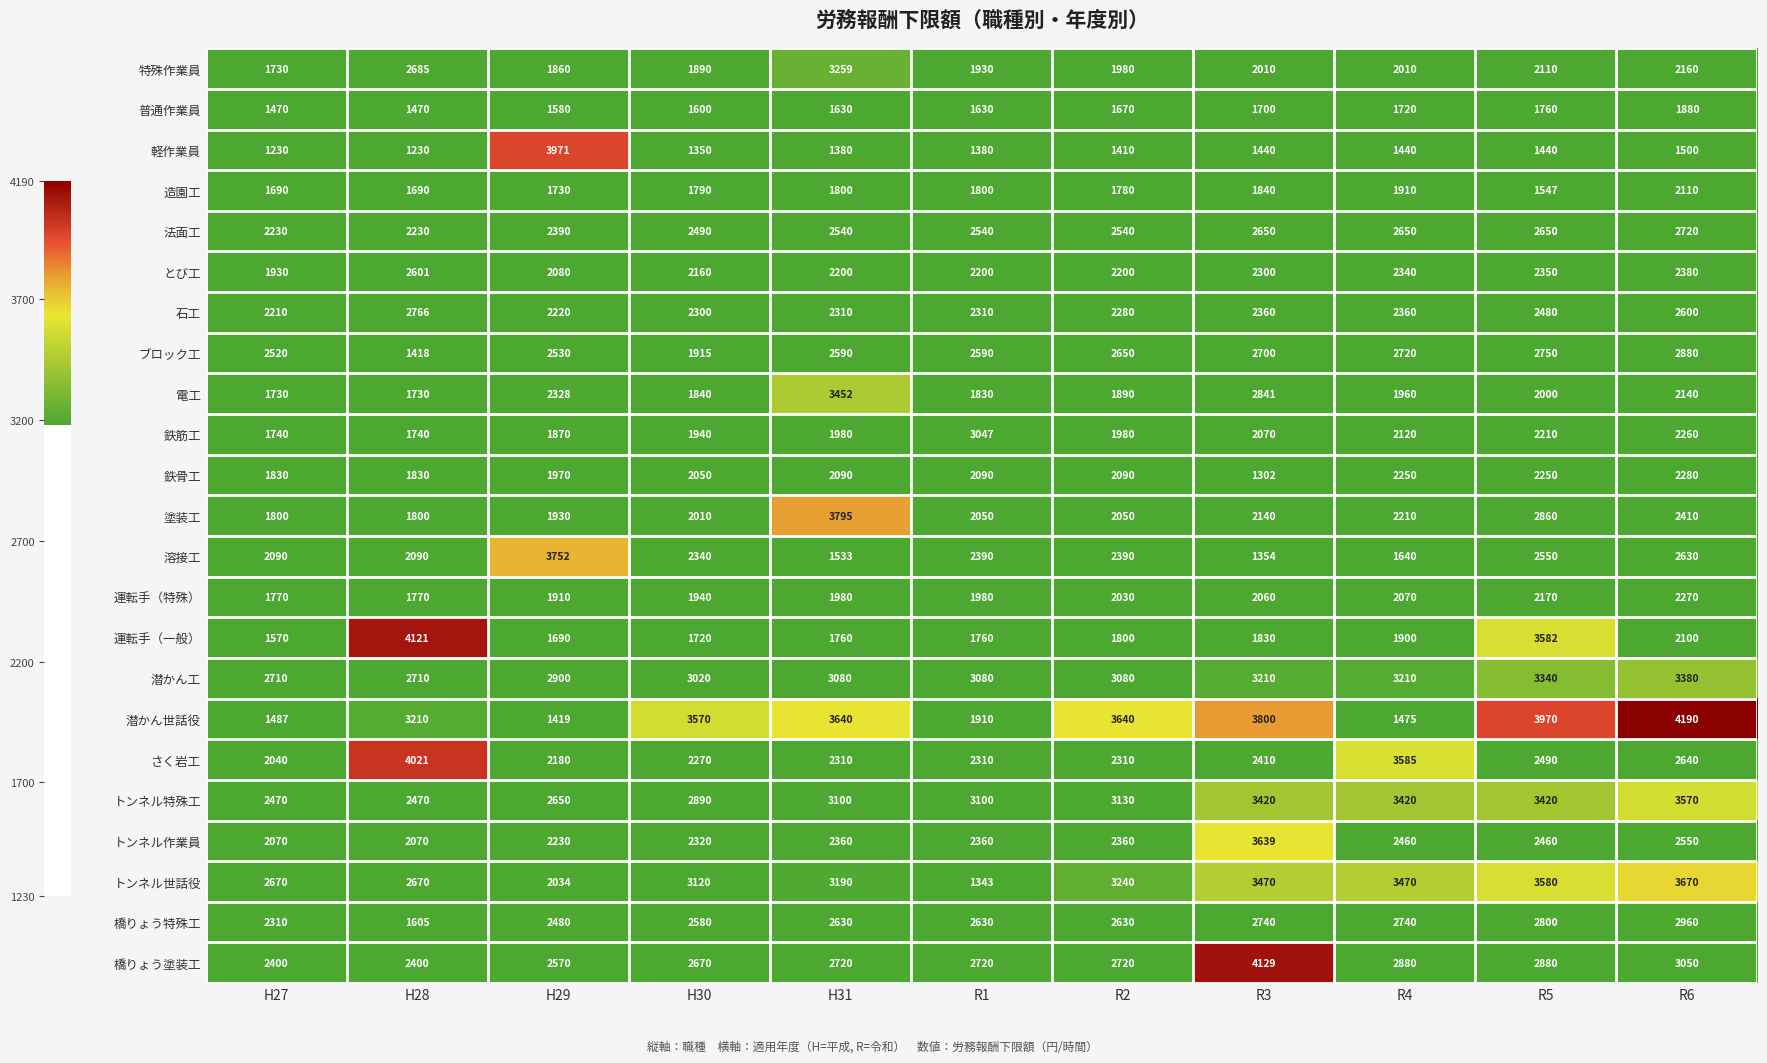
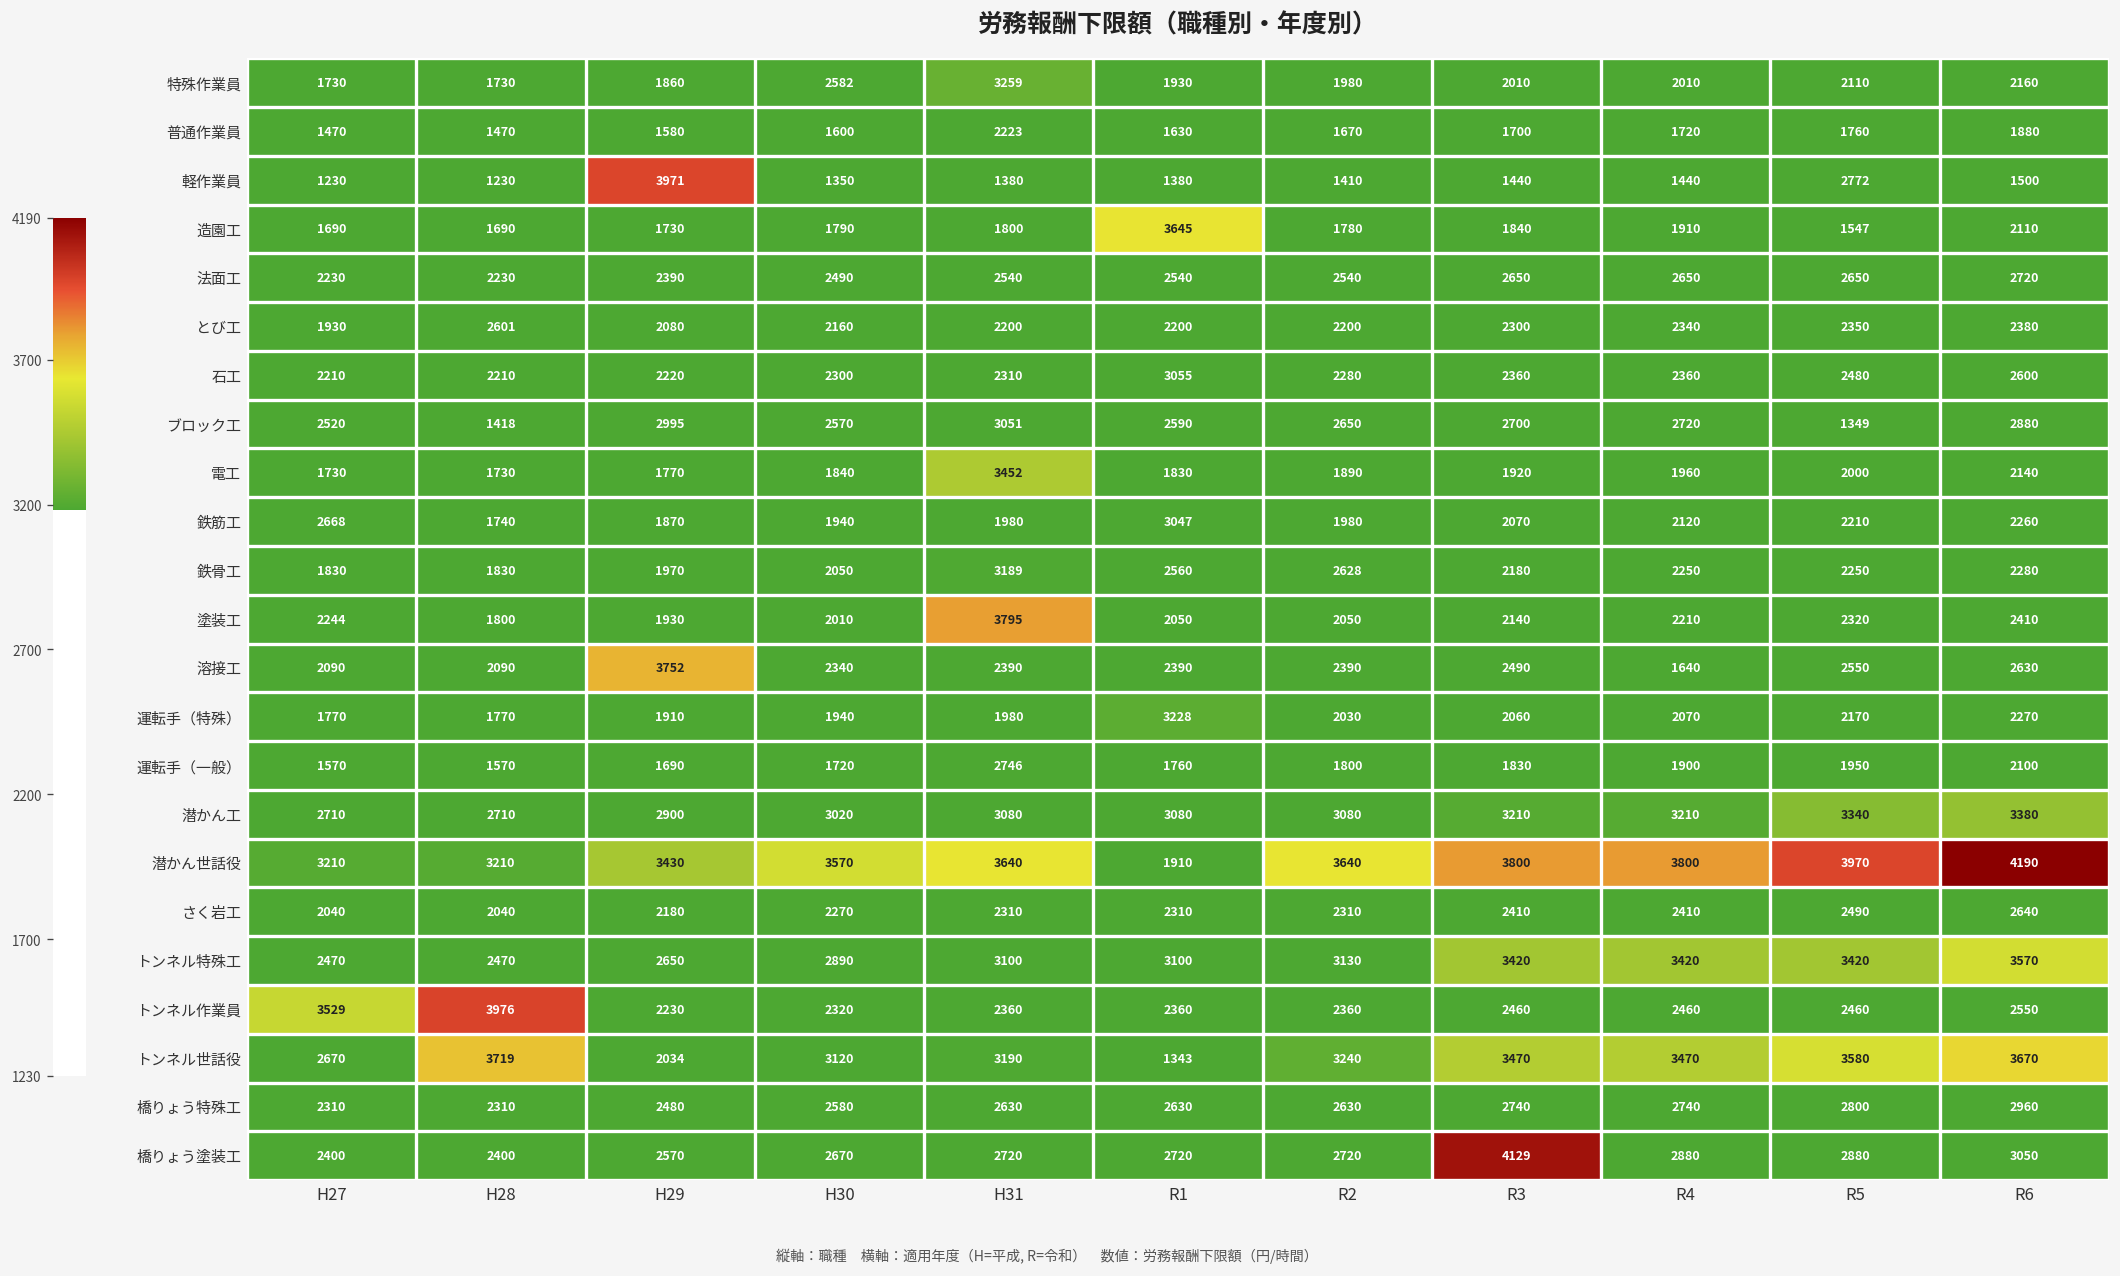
  {
    "特殊作業員": {
      "H27": 1730,
-     "H28": 2685,
+     "H28": 1730,
      "H29": 1860,
-     "H30": 1890,
+     "H30": 2582,
      "H31": 3259,
      "R1": 1930,
      "R2": 1980,
      "R3": 2010,
      "R4": 2010,
      "R5": 2110,
      "R6": 2160
    },
    "普通作業員": {
      "H27": 1470,
      "H28": 1470,
      "H29": 1580,
      "H30": 1600,
-     "H31": 1630,
+     "H31": 2223,
      "R1": 1630,
      "R2": 1670,
      "R3": 1700,
      "R4": 1720,
      "R5": 1760,
      "R6": 1880
    },
    "軽作業員": {
      "H27": 1230,
      "H28": 1230,
      "H29": 3971,
      "H30": 1350,
      "H31": 1380,
      "R1": 1380,
      "R2": 1410,
      "R3": 1440,
      "R4": 1440,
-     "R5": 1440,
+     "R5": 2772,
      "R6": 1500
    },
    "造園工": {
      "H27": 1690,
      "H28": 1690,
      "H29": 1730,
      "H30": 1790,
      "H31": 1800,
-     "R1": 1800,
+     "R1": 3645,
      "R2": 1780,
      "R3": 1840,
      "R4": 1910,
      "R5": 1547,
      "R6": 2110
    },
    "石工": {
      "H27": 2210,
-     "H28": 2766,
+     "H28": 2210,
      "H29": 2220,
      "H30": 2300,
      "H31": 2310,
-     "R1": 2310,
+     "R1": 3055,
      "R2": 2280,
      "R3": 2360,
      "R4": 2360,
      "R5": 2480,
      "R6": 2600
    },
    "ブロック工": {
      "H27": 2520,
      "H28": 1418,
-     "H29": 2530,
-     "H30": 1915,
-     "H31": 2590,
+     "H29": 2995,
+     "H30": 2570,
+     "H31": 3051,
      "R1": 2590,
      "R2": 2650,
      "R3": 2700,
      "R4": 2720,
-     "R5": 2750,
+     "R5": 1349,
      "R6": 2880
    },
    "電工": {
      "H27": 1730,
      "H28": 1730,
-     "H29": 2328,
+     "H29": 1770,
      "H30": 1840,
      "H31": 3452,
      "R1": 1830,
      "R2": 1890,
-     "R3": 2841,
+     "R3": 1920,
      "R4": 1960,
      "R5": 2000,
      "R6": 2140
    },
    "鉄筋工": {
-     "H27": 1740,
+     "H27": 2668,
      "H28": 1740,
      "H29": 1870,
      "H30": 1940,
      "H31": 1980,
      "R1": 3047,
      "R2": 1980,
      "R3": 2070,
      "R4": 2120,
      "R5": 2210,
      "R6": 2260
    },
    "鉄骨工": {
      "H27": 1830,
      "H28": 1830,
      "H29": 1970,
      "H30": 2050,
-     "H31": 2090,
-     "R1": 2090,
-     "R2": 2090,
-     "R3": 1302,
+     "H31": 3189,
+     "R1": 2560,
+     "R2": 2628,
+     "R3": 2180,
      "R4": 2250,
      "R5": 2250,
      "R6": 2280
    },
    "塗装工": {
-     "H27": 1800,
+     "H27": 2244,
      "H28": 1800,
      "H29": 1930,
      "H30": 2010,
      "H31": 3795,
      "R1": 2050,
      "R2": 2050,
      "R3": 2140,
      "R4": 2210,
-     "R5": 2860,
+     "R5": 2320,
      "R6": 2410
    },
    "溶接工": {
      "H27": 2090,
      "H28": 2090,
      "H29": 3752,
      "H30": 2340,
-     "H31": 1533,
+     "H31": 2390,
      "R1": 2390,
      "R2": 2390,
-     "R3": 1354,
+     "R3": 2490,
      "R4": 1640,
      "R5": 2550,
      "R6": 2630
    },
    "運転手（特殊）": {
      "H27": 1770,
      "H28": 1770,
      "H29": 1910,
      "H30": 1940,
      "H31": 1980,
-     "R1": 1980,
+     "R1": 3228,
      "R2": 2030,
      "R3": 2060,
      "R4": 2070,
      "R5": 2170,
      "R6": 2270
    },
    "運転手（一般）": {
      "H27": 1570,
-     "H28": 4121,
+     "H28": 1570,
      "H29": 1690,
      "H30": 1720,
-     "H31": 1760,
+     "H31": 2746,
      "R1": 1760,
      "R2": 1800,
      "R3": 1830,
      "R4": 1900,
-     "R5": 3582,
+     "R5": 1950,
      "R6": 2100
    },
    "潜かん世話役": {
-     "H27": 1487,
+     "H27": 3210,
      "H28": 3210,
-     "H29": 1419,
+     "H29": 3430,
      "H30": 3570,
      "H31": 3640,
      "R1": 1910,
      "R2": 3640,
      "R3": 3800,
-     "R4": 1475,
+     "R4": 3800,
      "R5": 3970,
      "R6": 4190
    },
    "さく岩工": {
      "H27": 2040,
-     "H28": 4021,
+     "H28": 2040,
      "H29": 2180,
      "H30": 2270,
      "H31": 2310,
      "R1": 2310,
      "R2": 2310,
      "R3": 2410,
-     "R4": 3585,
+     "R4": 2410,
      "R5": 2490,
      "R6": 2640
    },
    "トンネル作業員": {
-     "H27": 2070,
-     "H28": 2070,
+     "H27": 3529,
+     "H28": 3976,
      "H29": 2230,
      "H30": 2320,
      "H31": 2360,
      "R1": 2360,
      "R2": 2360,
-     "R3": 3639,
+     "R3": 2460,
      "R4": 2460,
      "R5": 2460,
      "R6": 2550
    },
    "トンネル世話役": {
      "H27": 2670,
-     "H28": 2670,
+     "H28": 3719,
      "H29": 2034,
      "H30": 3120,
      "H31": 3190,
      "R1": 1343,
      "R2": 3240,
      "R3": 3470,
      "R4": 3470,
      "R5": 3580,
      "R6": 3670
    },
    "橋りょう特殊工": {
      "H27": 2310,
-     "H28": 1605,
+     "H28": 2310,
      "H29": 2480,
      "H30": 2580,
      "H31": 2630,
      "R1": 2630,
      "R2": 2630,
      "R3": 2740,
      "R4": 2740,
      "R5": 2800,
      "R6": 2960
    }
  }
